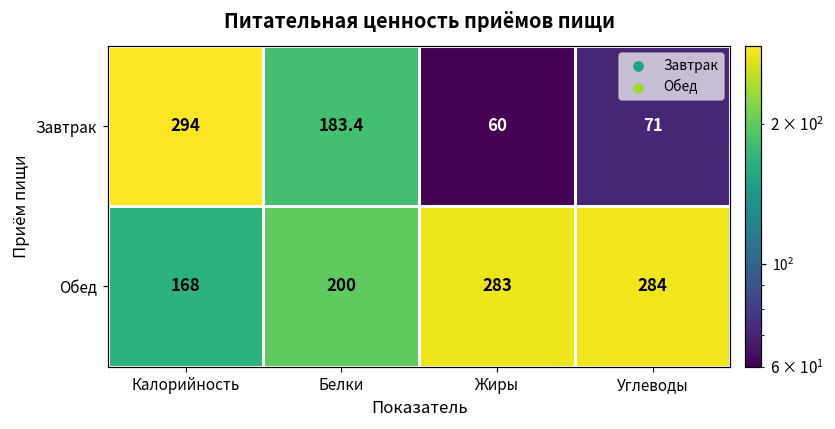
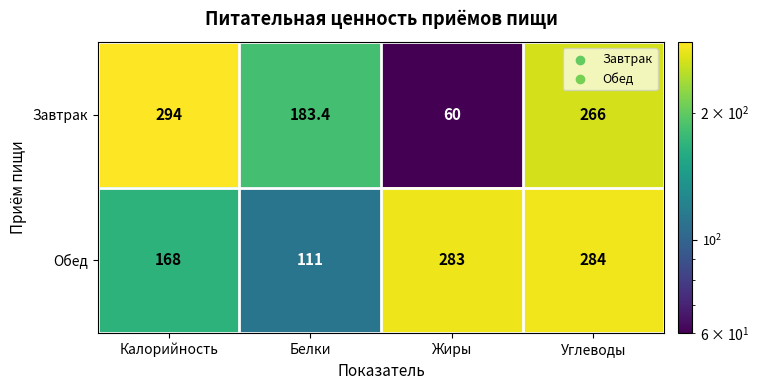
  {
    "Завтрак": {
      "Калорийность": 294,
      "Белки": 183.4,
      "Жиры": 60,
-     "Углеводы": 71
+     "Углеводы": 266
    },
    "Обед": {
      "Калорийность": 168,
-     "Белки": 200,
+     "Белки": 111,
      "Жиры": 283,
      "Углеводы": 284
    }
  }
